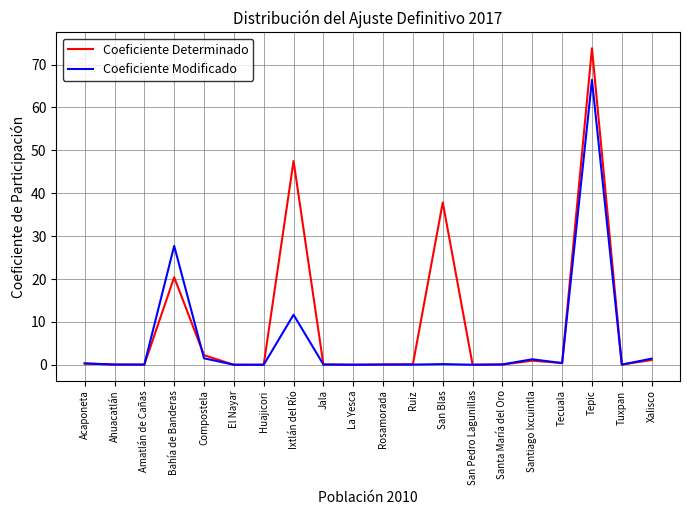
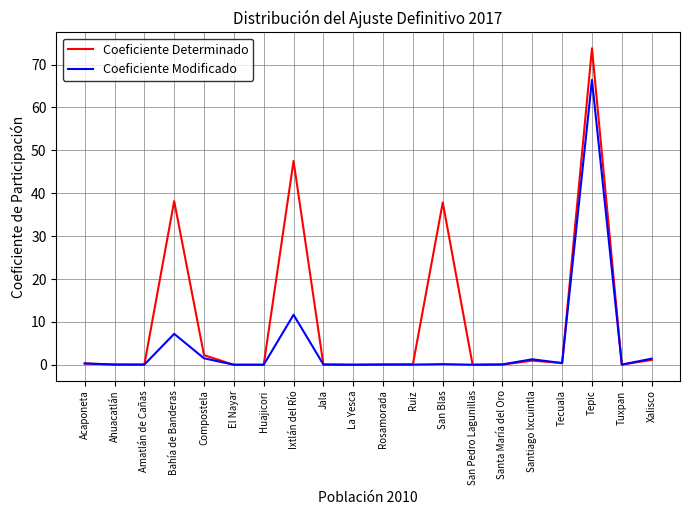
  {
    "Coeficiente Determinado": {
-     "Bahía de Banderas": 20,
+     "Bahía de Banderas": 38,
      "Compostela": 2,
      "Ixtlán del Río": 48,
      "San Blas": 38,
      "Tepic": 74
    },
    "Coeficiente Modificado": {
-     "Bahía de Banderas": 28,
+     "Bahía de Banderas": 7,
      "Compostela": 2,
      "Ixtlán del Río": 12,
      "San Blas": 0,
      "Tepic": 66
    }
  }
